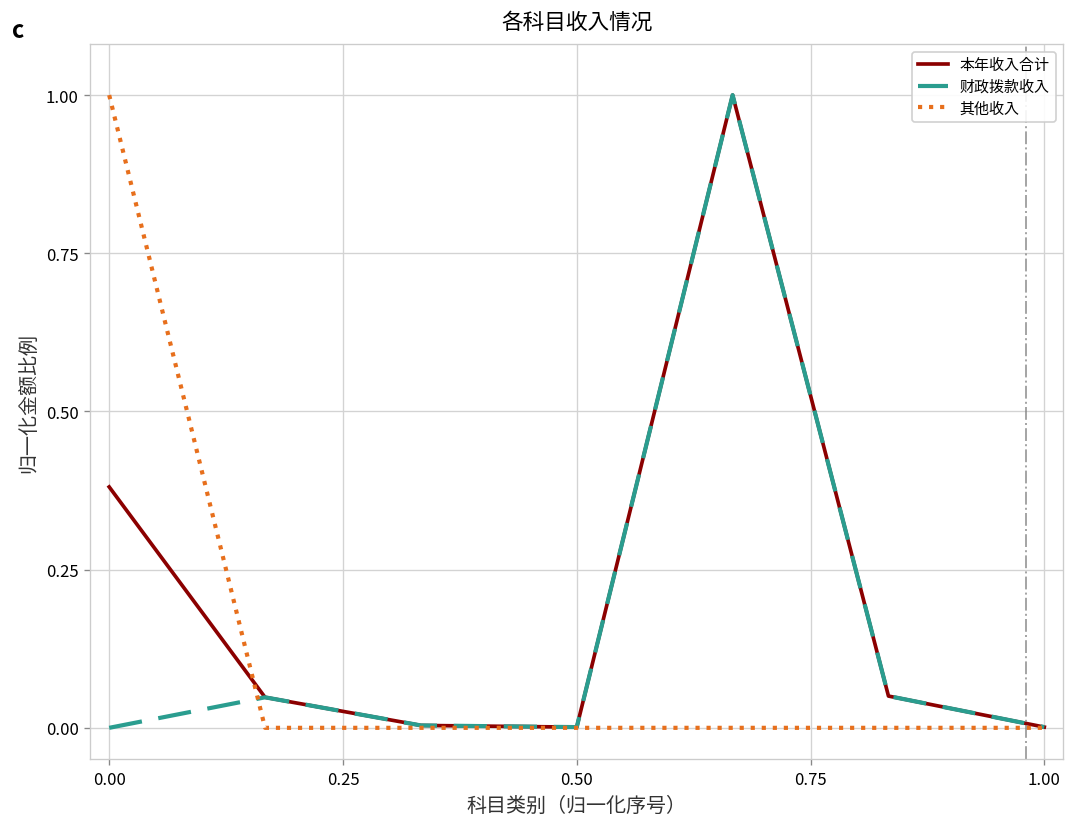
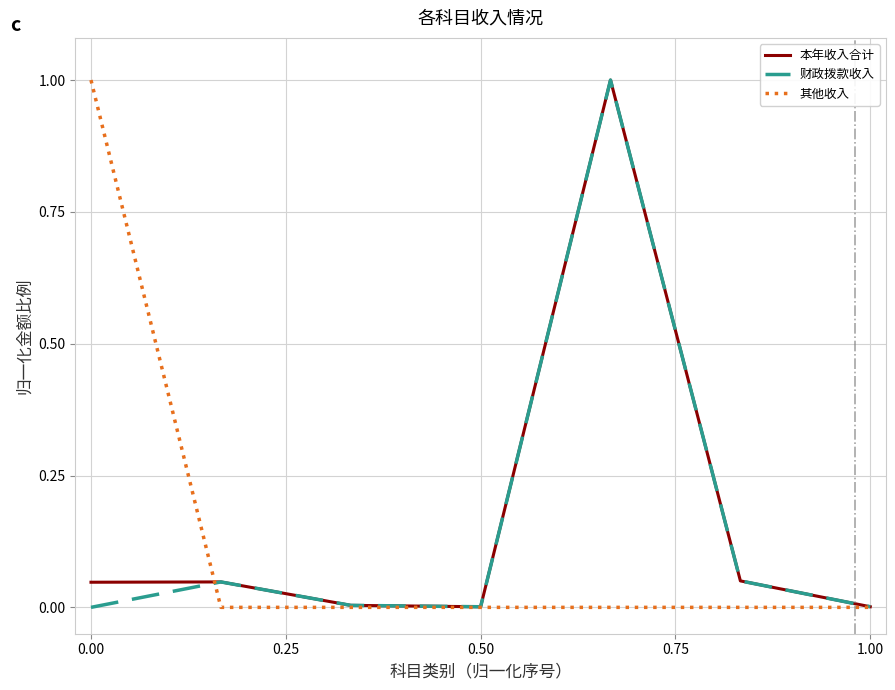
  {
    "本年收入合计": {
-     "0.00": 0.38
+     "0.00": 0.05
    },
    "财政拨款收入": {
      "0.00": 0.00
    },
    "其他收入": {
      "0.00": 1.00
    }
  }
